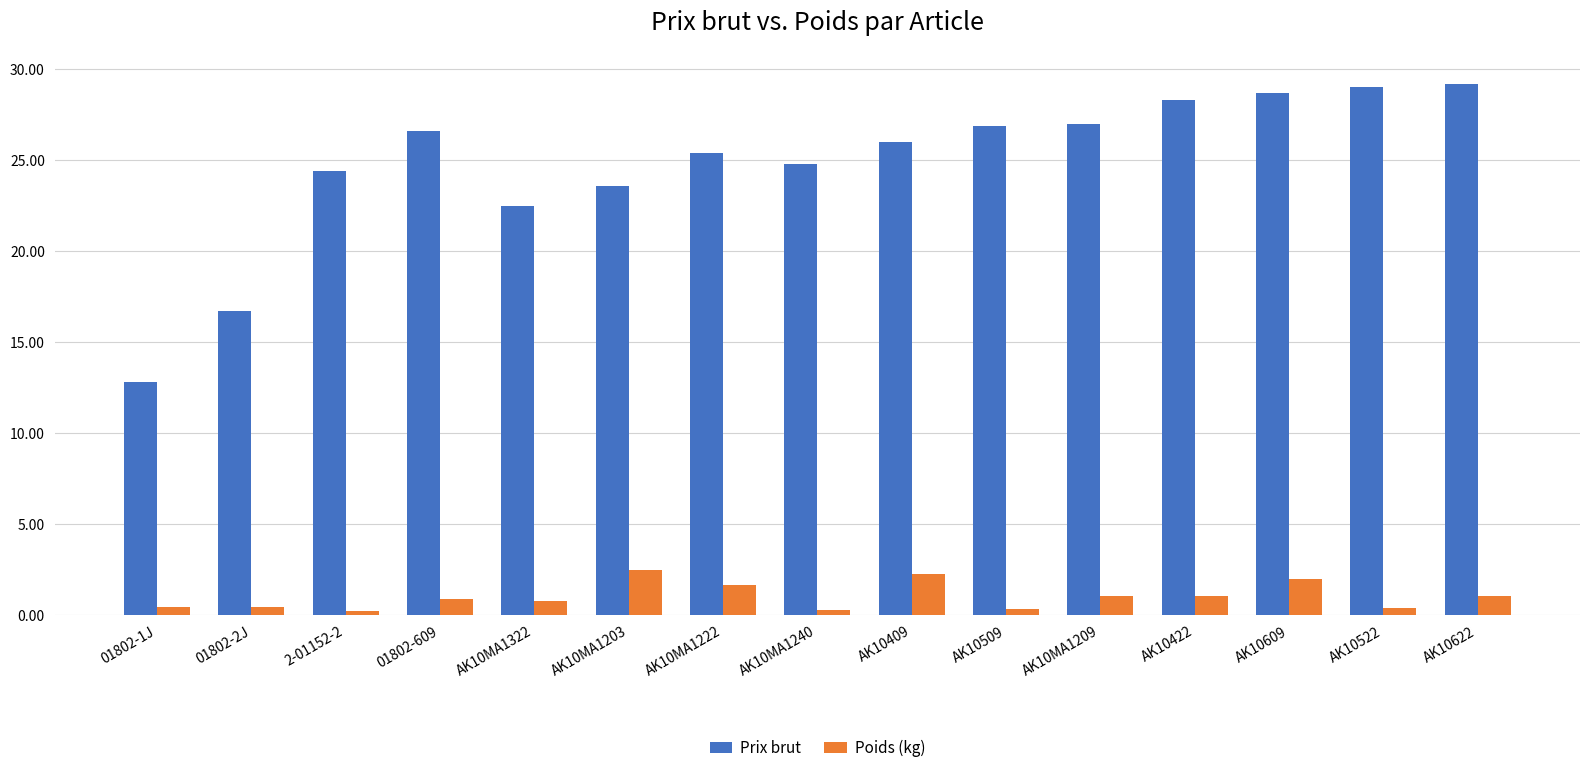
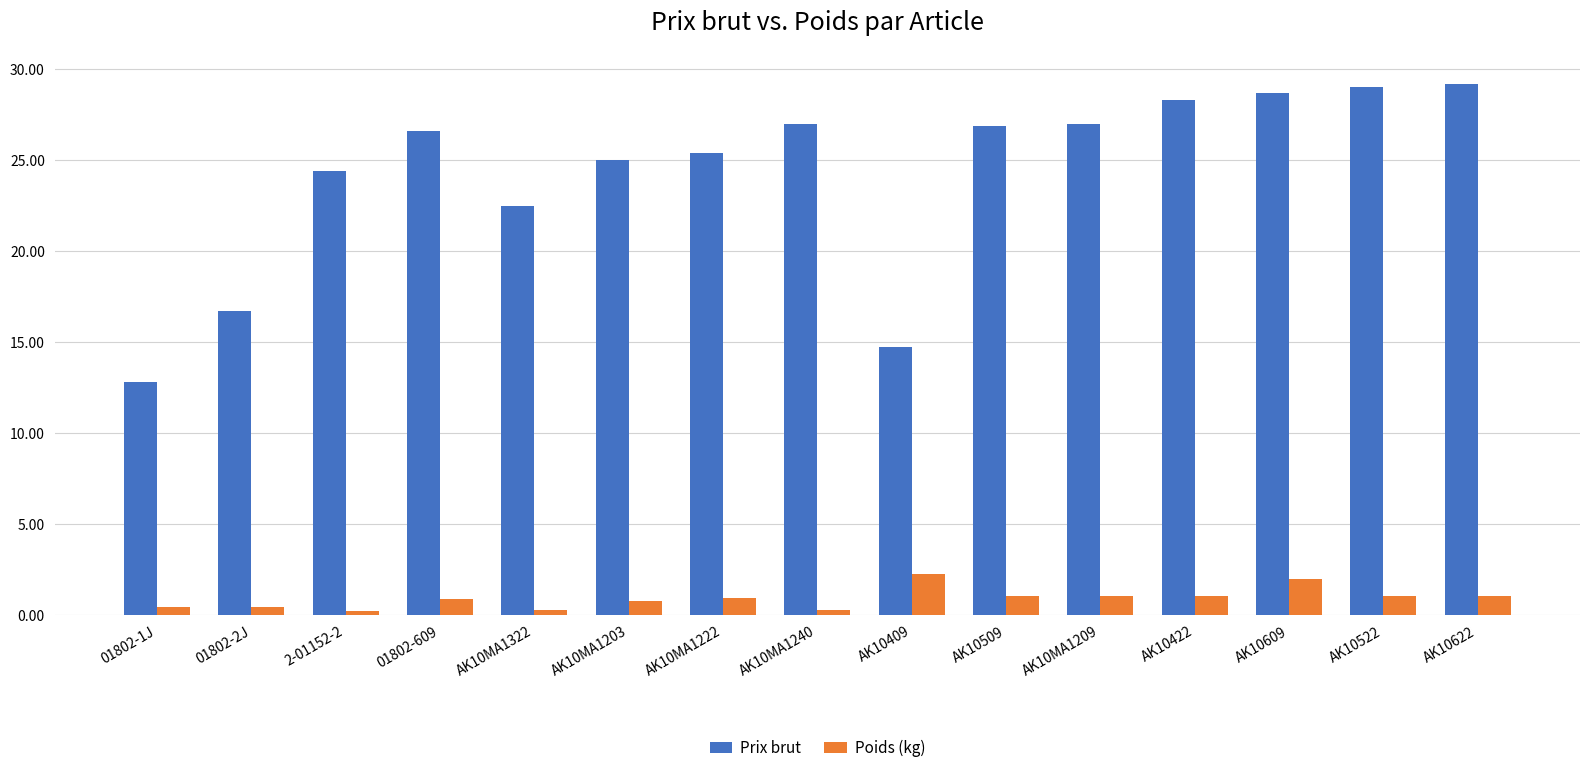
  {
    "Prix brut": {
      "01802-1J": 12.8,
      "01802-2J": 16.7,
      "2-01152-2": 24.4,
      "01802-609": 26.6,
      "AK10MA1322": 22.5,
-     "AK10MA1203": 23.6,
+     "AK10MA1203": 25.0,
      "AK10MA1222": 25.4,
-     "AK10MA1240": 24.8,
-     "AK10409": 26.0,
+     "AK10MA1240": 27.0,
+     "AK10409": 14.7,
      "AK10509": 26.9,
      "AK10MA1209": 27.0,
      "AK10422": 28.3,
      "AK10609": 28.7,
      "AK10522": 29.0,
      "AK10622": 29.2
    },
    "Poids (kg)": {
      "01802-1J": 0.4,
      "01802-2J": 0.4,
      "2-01152-2": 0.2,
      "01802-609": 0.9,
-     "AK10MA1322": 0.8,
-     "AK10MA1203": 2.5,
-     "AK10MA1222": 1.6,
+     "AK10MA1322": 0.3,
+     "AK10MA1203": 0.8,
+     "AK10MA1222": 0.9,
      "AK10MA1240": 0.2,
      "AK10409": 2.2,
-     "AK10509": 0.3,
+     "AK10509": 1.0,
      "AK10MA1209": 1.0,
      "AK10422": 1.0,
      "AK10609": 1.9,
-     "AK10522": 0.4,
+     "AK10522": 1.0,
      "AK10622": 1.0
    }
  }
